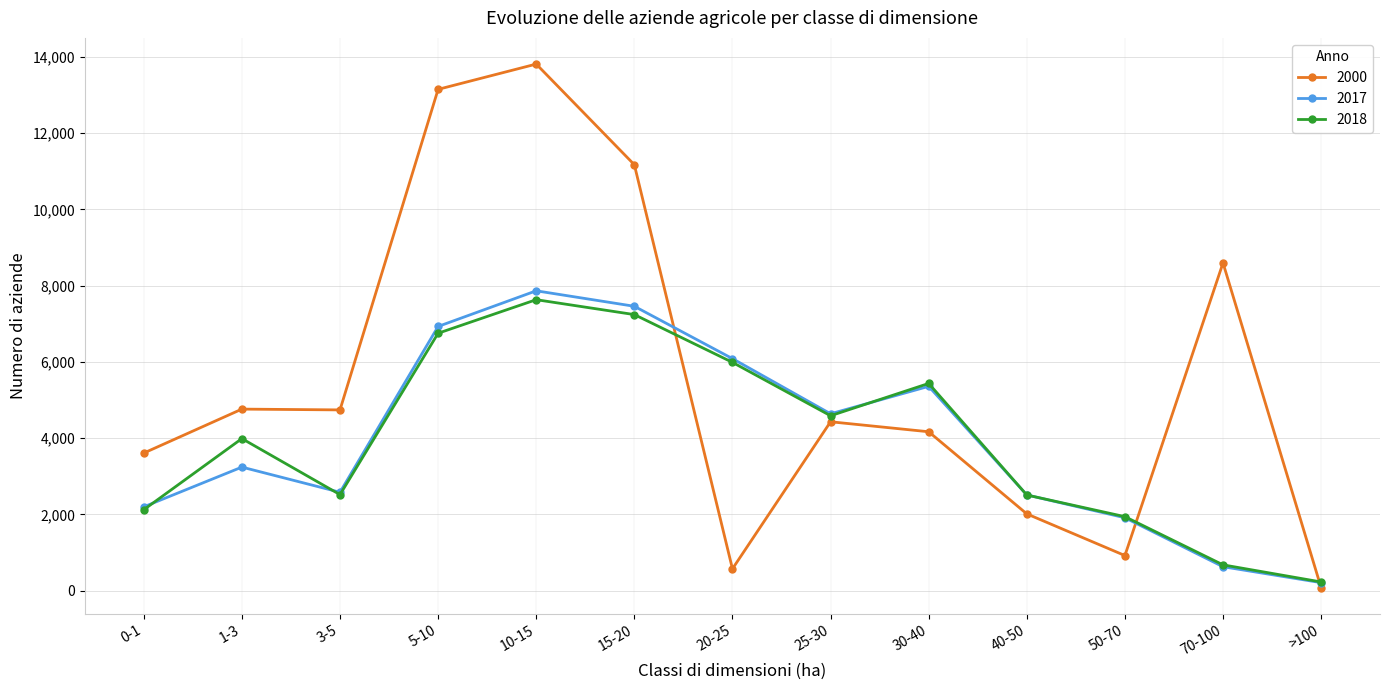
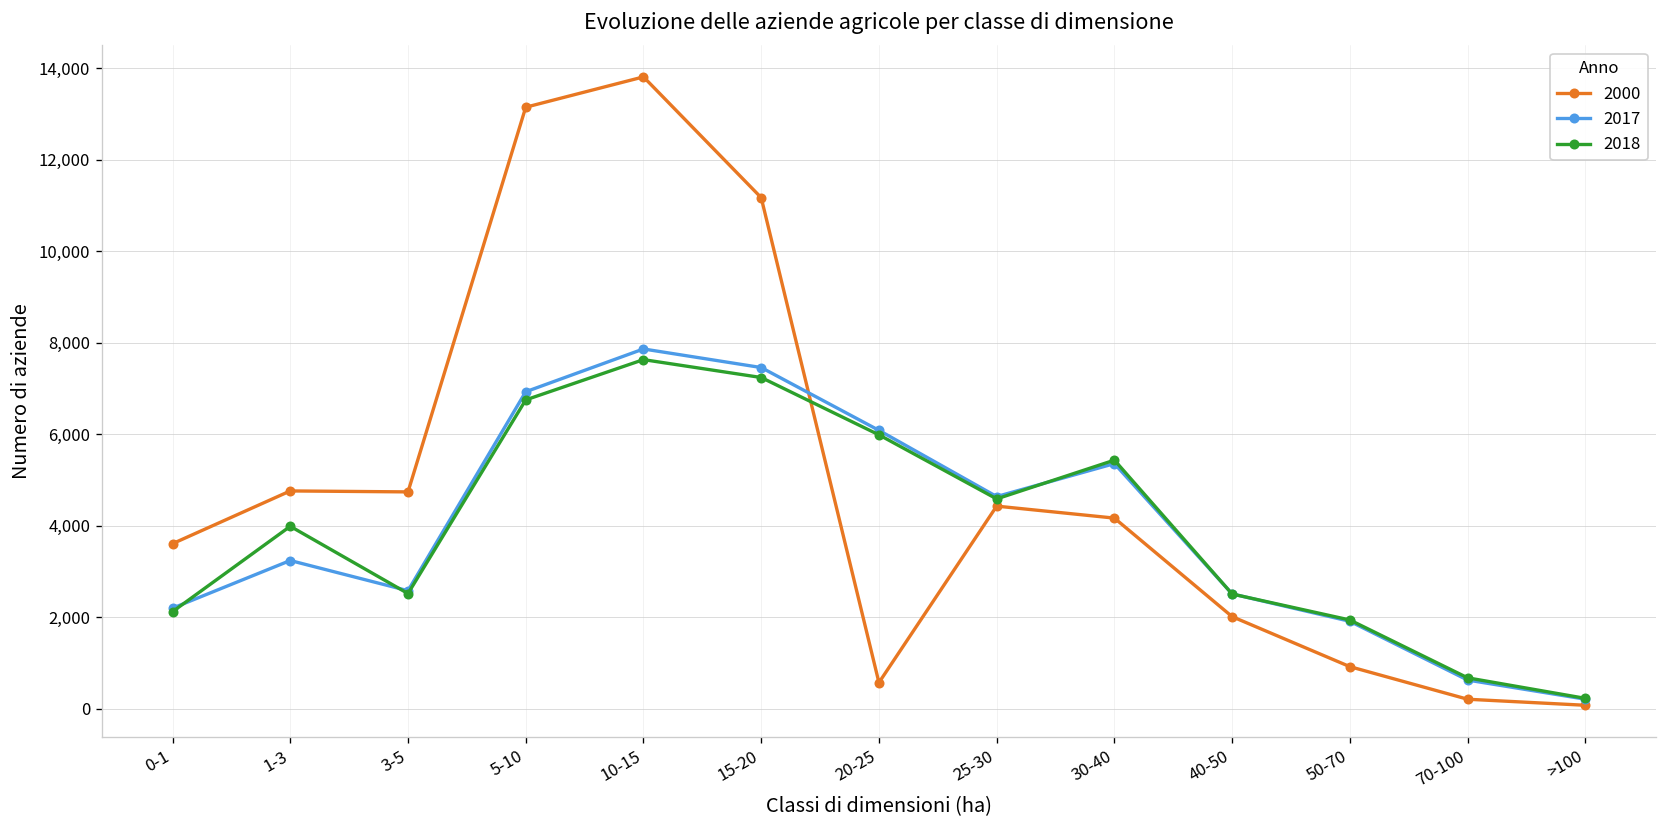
  {
    "2000": {
      "0-1": "3,600",
      "1-3": "4,800",
      "3-5": "4,700",
      "5-10": "13,100",
      "10-15": "13,800",
      "15-20": "11,200",
      "20-25": "600",
      "25-30": "4,400",
      "30-40": "4,200",
      "40-50": "2,000",
      "50-70": "900",
-     "70-100": "8,600",
+     "70-100": "200",
      ">100": "100"
    },
    "2017": {
      "0-1": "2,200",
      "1-3": "3,200",
      "5-10": "6,900",
      "10-15": "7,900",
      "15-20": "7,500",
      "20-25": "6,100",
      "30-40": "5,400"
    },
    "2018": {
      "0-1": "2,100",
      "1-3": "4,000",
      "5-10": "6,800",
      "10-15": "7,600",
      "15-20": "7,200",
      "20-25": "6,000",
      "30-40": "5,400"
    }
  }
